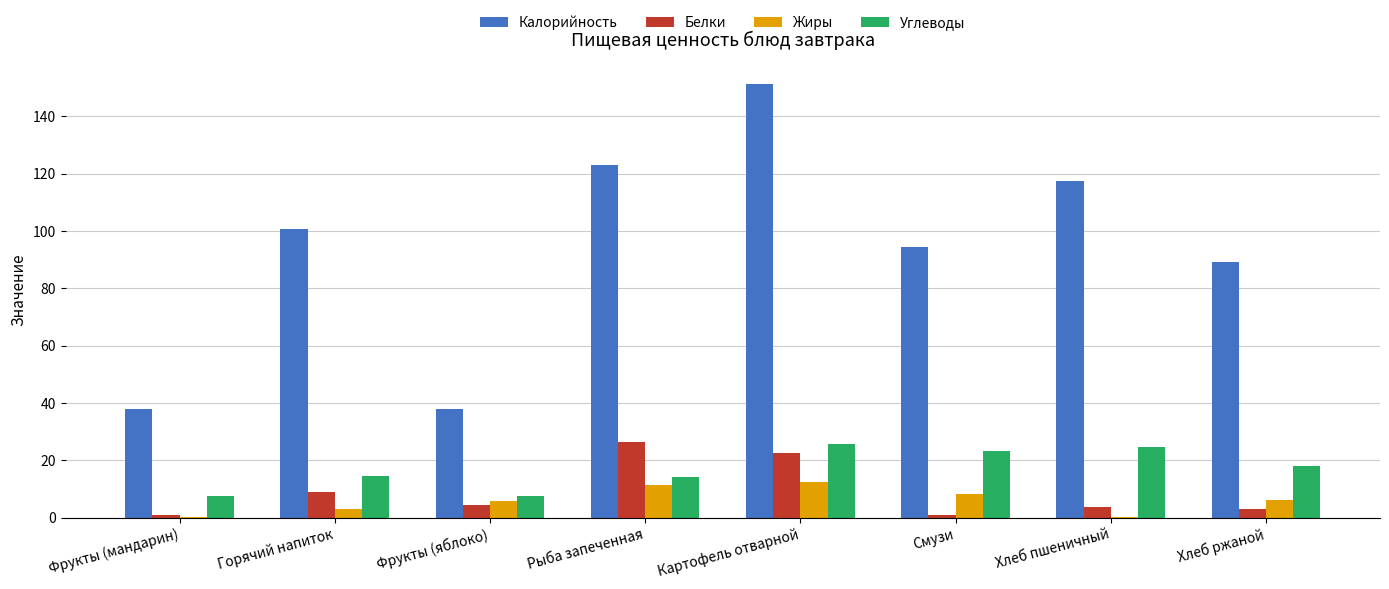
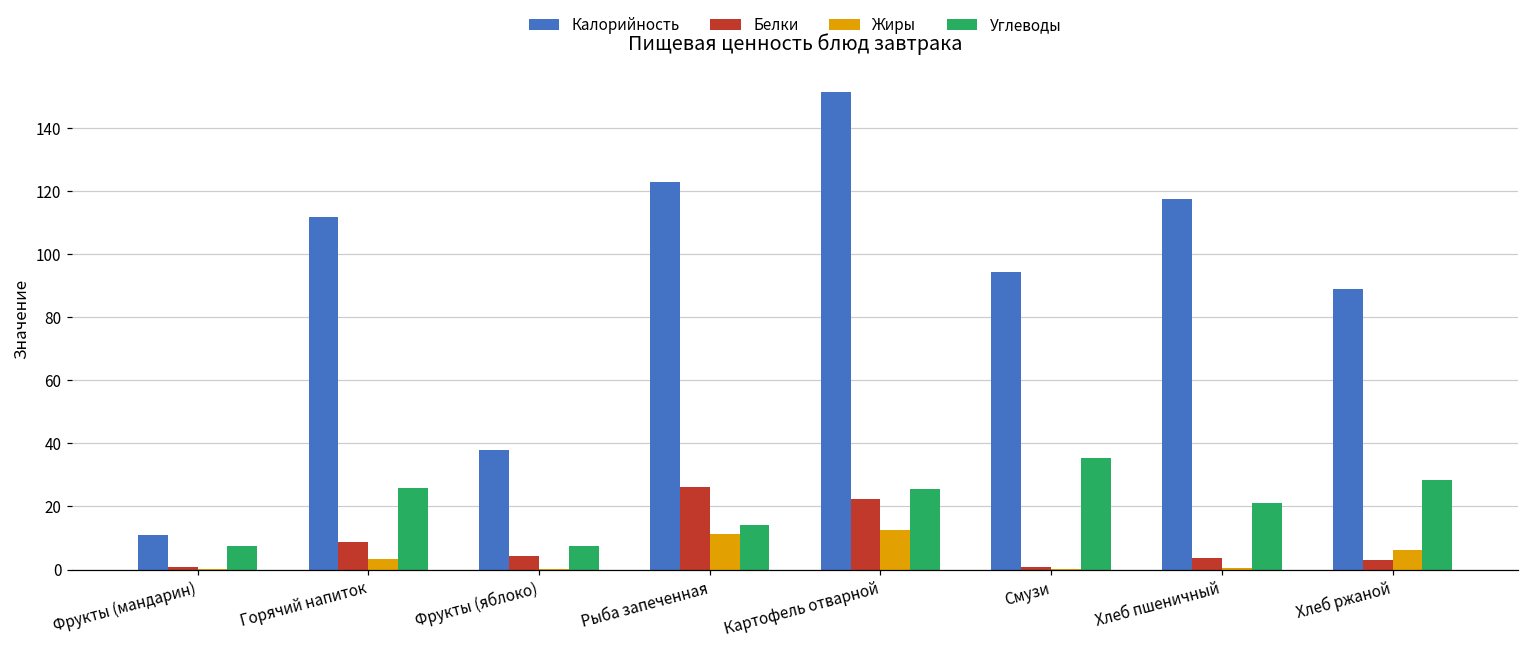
  {
    "Калорийность": {
-     "Фрукты (мандарин)": 38,
-     "Горячий напиток": 101,
+     "Фрукты (мандарин)": 11,
+     "Горячий напиток": 112,
      "Фрукты (яблоко)": 38,
      "Рыба запеченная": 123,
      "Картофель отварной": 151,
      "Смузи": 94,
      "Хлеб пшеничный": 118,
      "Хлеб ржаной": 89
    },
    "Белки": {
      "Горячий напиток": 9,
      "Фрукты (яблоко)": 4,
      "Рыба запеченная": 26,
      "Картофель отварной": 23,
      "Хлеб пшеничный": 4,
      "Хлеб ржаной": 3
    },
    "Жиры": {
      "Горячий напиток": 3,
-     "Фрукты (яблоко)": 6,
+     "Фрукты (яблоко)": 0,
      "Рыба запеченная": 11,
      "Картофель отварной": 12,
-     "Смузи": 8,
+     "Смузи": 0,
      "Хлеб ржаной": 6
    },
    "Углеводы": {
      "Фрукты (мандарин)": 8,
-     "Горячий напиток": 15,
+     "Горячий напиток": 26,
      "Фрукты (яблоко)": 8,
      "Рыба запеченная": 14,
      "Картофель отварной": 26,
-     "Смузи": 23,
-     "Хлеб пшеничный": 25,
-     "Хлеб ржаной": 18
+     "Смузи": 35,
+     "Хлеб пшеничный": 21,
+     "Хлеб ржаной": 28
    }
  }
